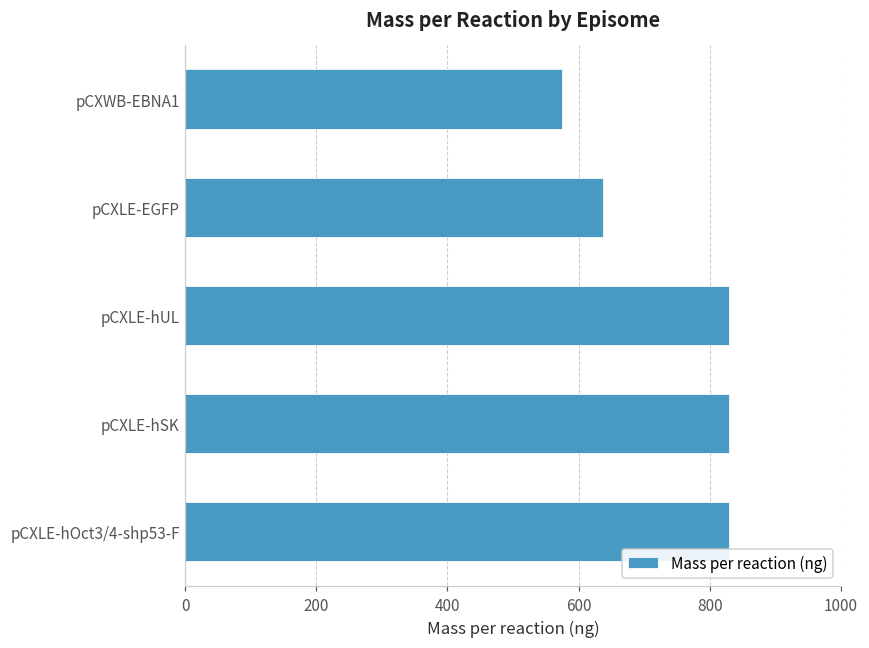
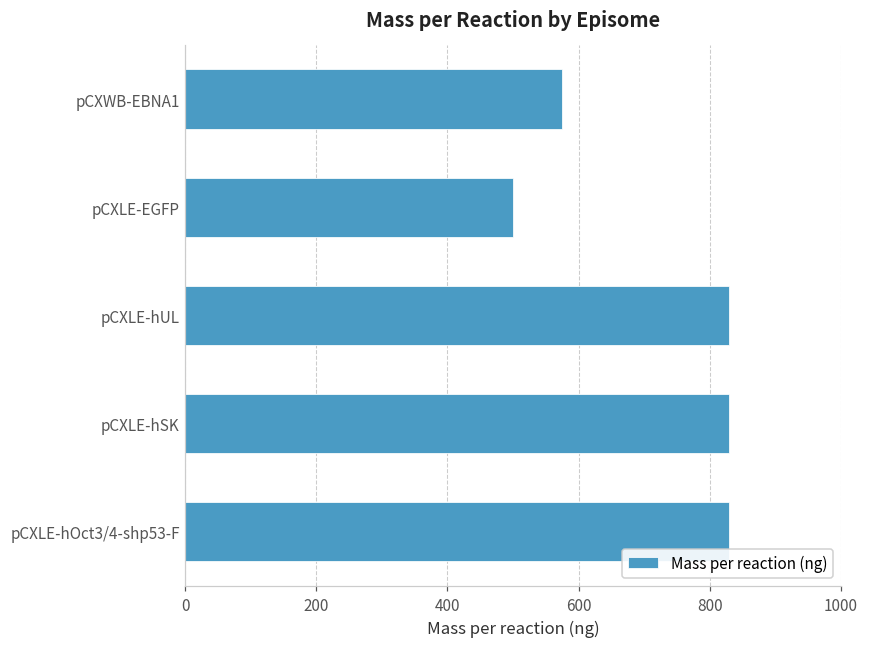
  {
    "pCXWB-EBNA1": 570,
-   "pCXLE-EGFP": 640,
+   "pCXLE-EGFP": 500,
    "pCXLE-hUL": 830,
    "pCXLE-hSK": 830,
    "pCXLE-hOct3/4-shp53-F": 830
  }
